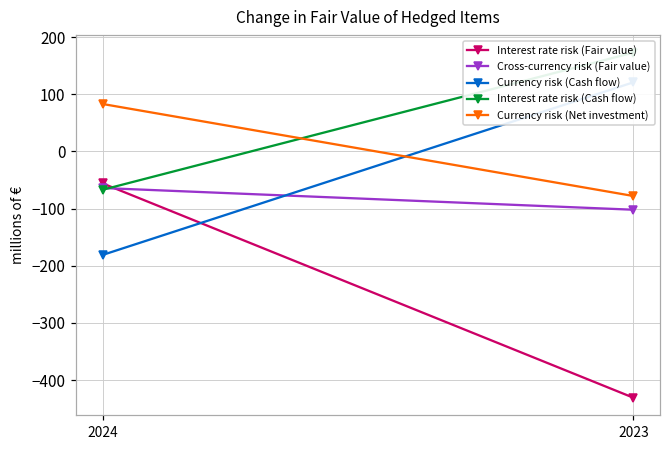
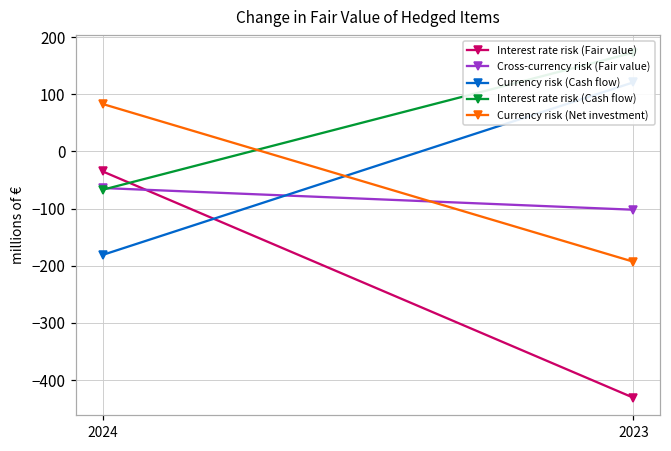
  {
    "Interest rate risk (Fair value)": {
-     "2024": -60,
+     "2024": -40,
      "2023": -430
    },
    "Cross-currency risk (Fair value)": {
      "2023": -100
    },
    "Currency risk (Cash flow)": {
      "2024": -180
    },
    "Currency risk (Net investment)": {
      "2024": 80,
-     "2023": -80
+     "2023": -190
    }
  }
